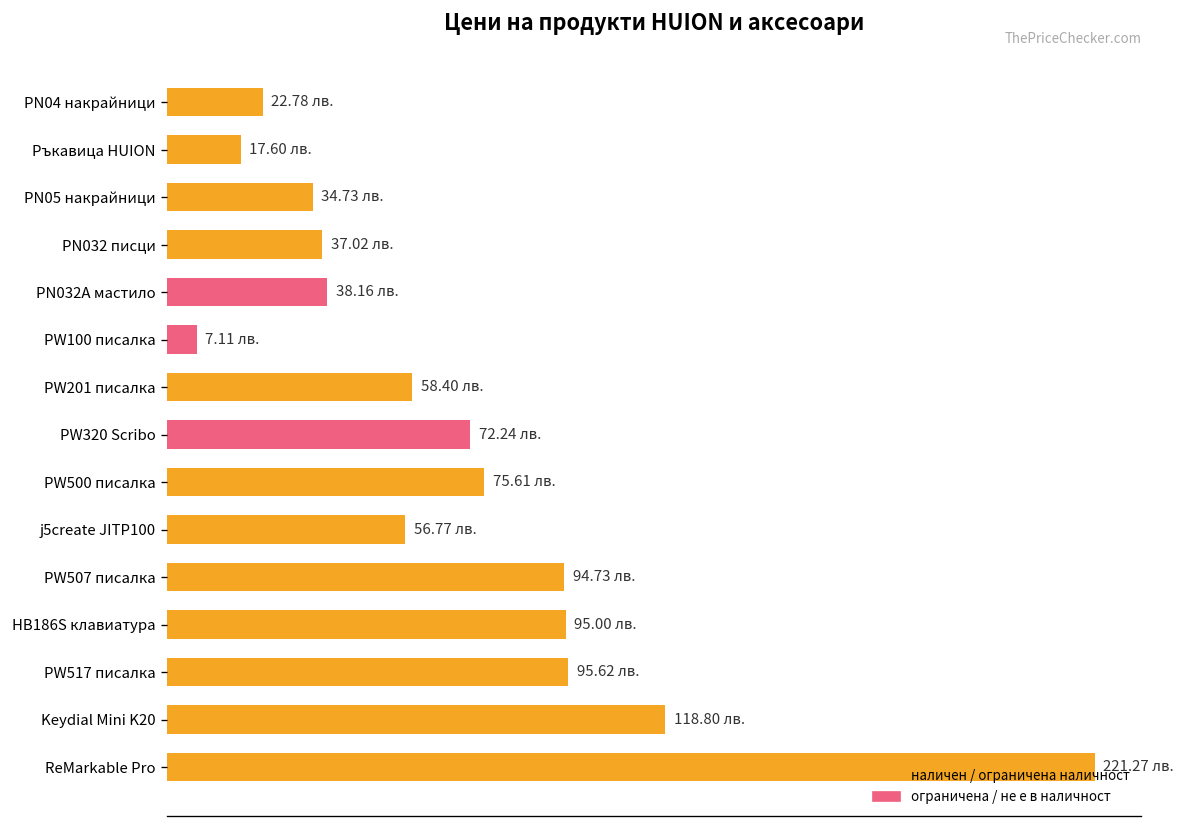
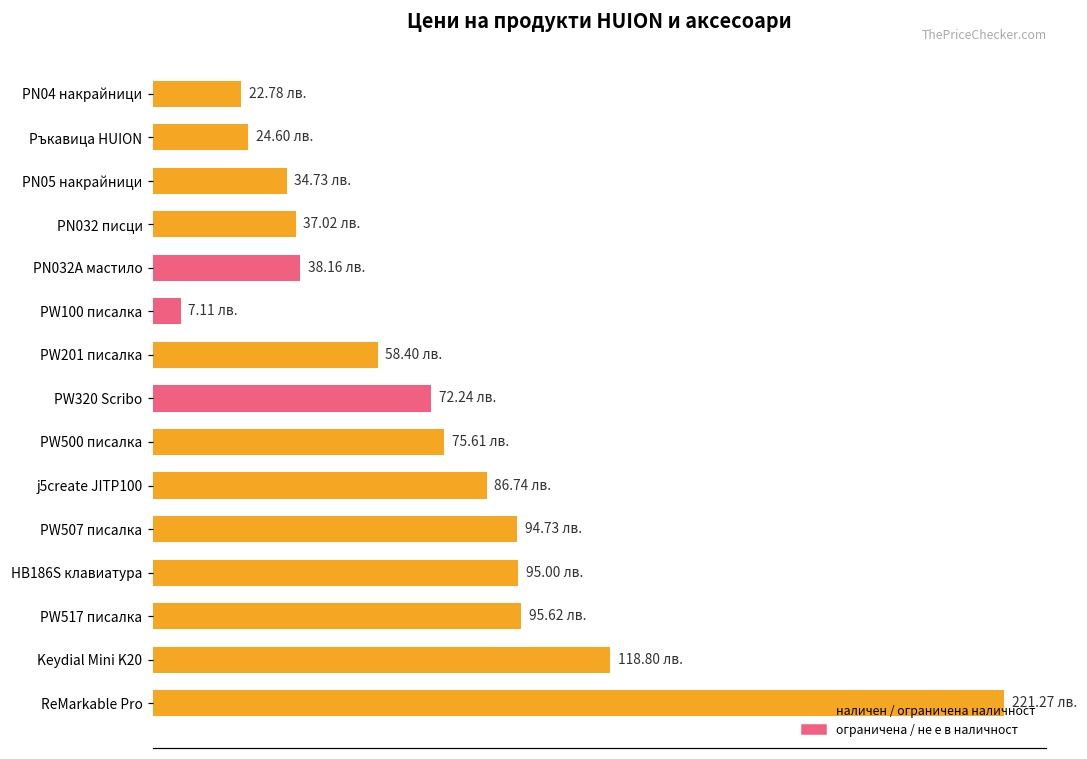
  {
    "PN04 накрайници": 22.78,
-   "Ръкавица HUION": 17.60,
+   "Ръкавица HUION": 24.60,
    "PN05 накрайници": 34.73,
    "PN032 писци": 37.02,
    "PN032A мастило": 38.16,
    "PW100 писалка": 7.11,
    "PW201 писалка": 58.40,
    "PW320 Scribo": 72.24,
    "PW500 писалка": 75.61,
-   "j5create JITP100": 56.77,
+   "j5create JITP100": 86.74,
    "PW507 писалка": 94.73,
    "HB186S клавиатура": 95.00,
    "PW517 писалка": 95.62,
    "Keydial Mini K20": 118.80,
    "ReMarkable Pro": 221.27
  }
